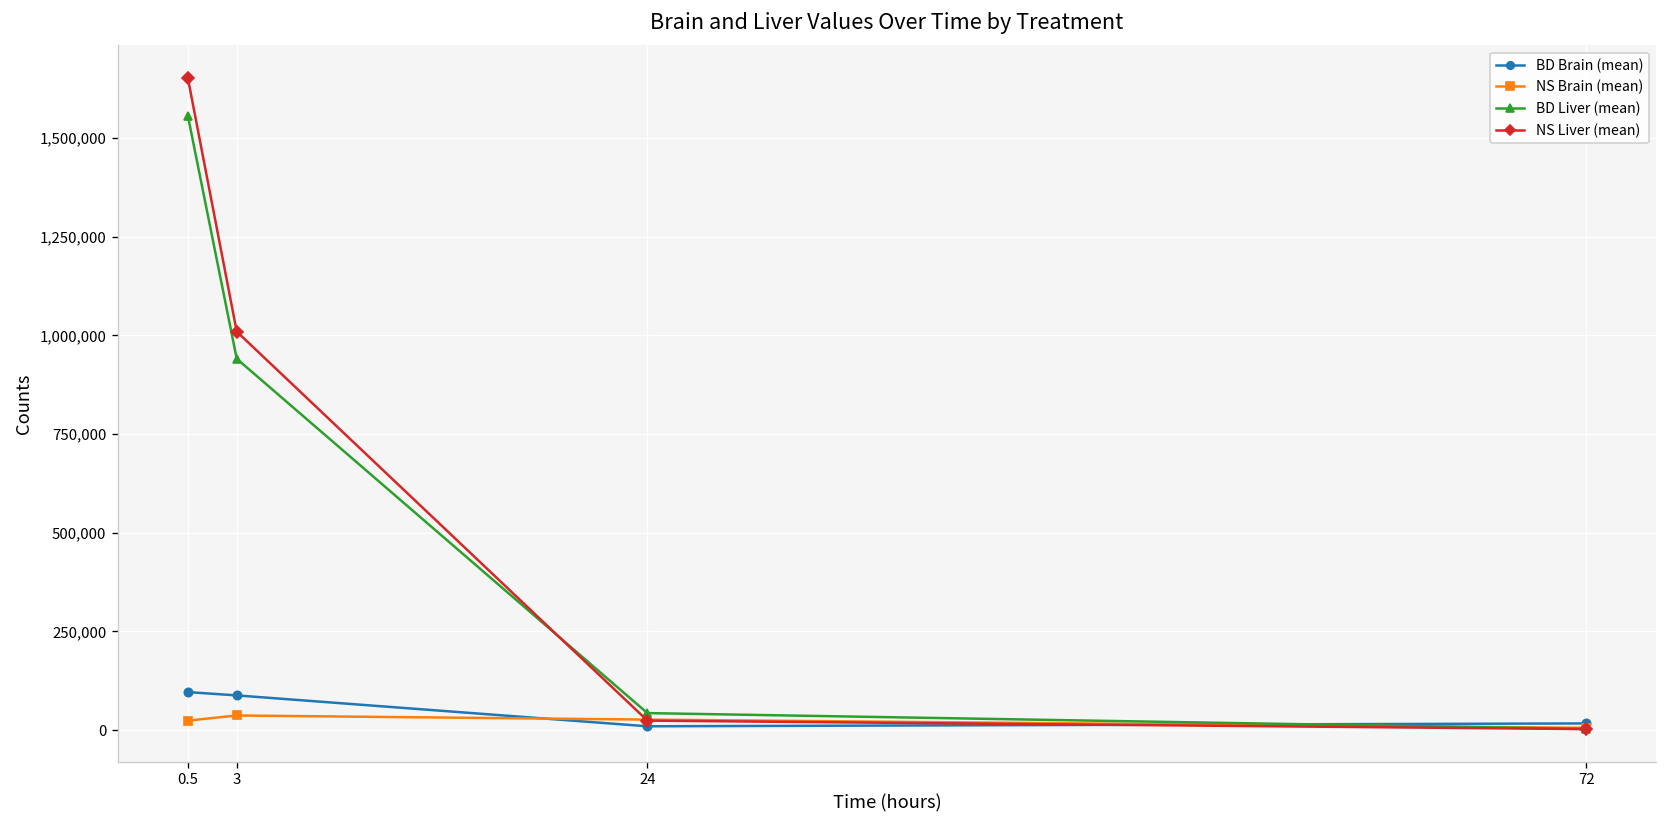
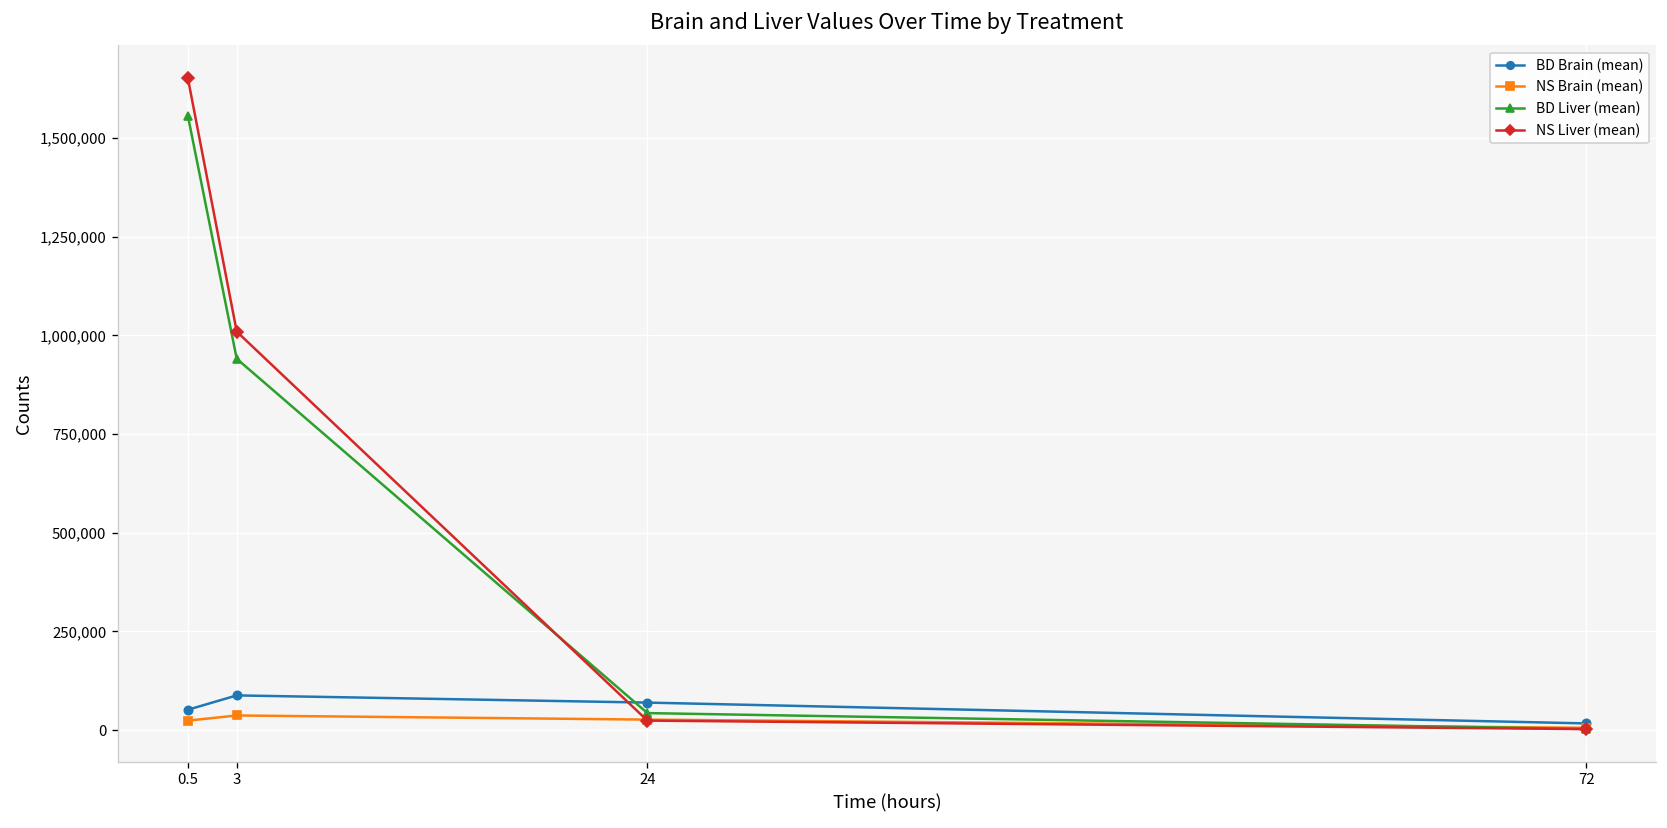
  {
    "BD Brain (mean)": {
-     "0.5": "100,000",
+     "0.5": "50,000",
      "3": "90,000",
-     "24": "10,000",
+     "24": "70,000",
      "72": "20,000"
    },
    "NS Brain (mean)": {
      "0.5": "20,000",
      "3": "40,000"
    },
    "BD Liver (mean)": {
      "0.5": "1,560,000",
      "3": "940,000",
      "24": "40,000"
    },
    "NS Liver (mean)": {
      "0.5": "1,650,000",
      "3": "1,010,000"
    }
  }
